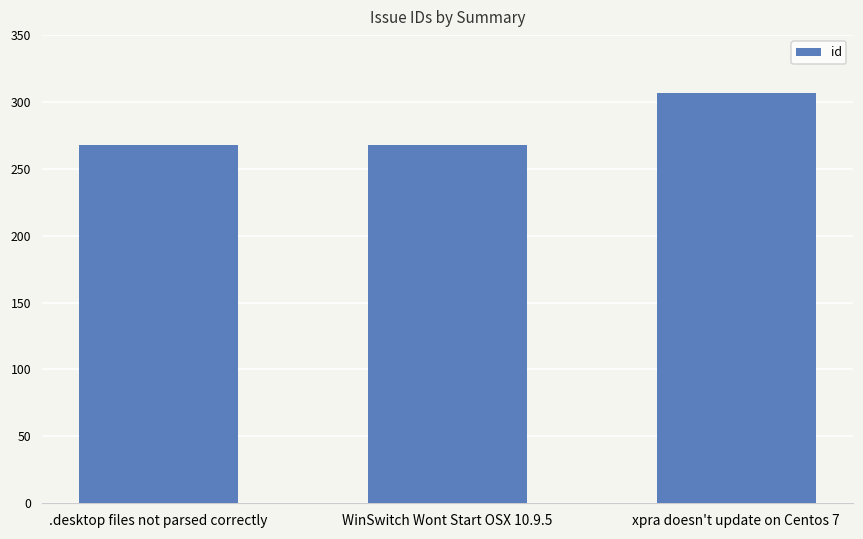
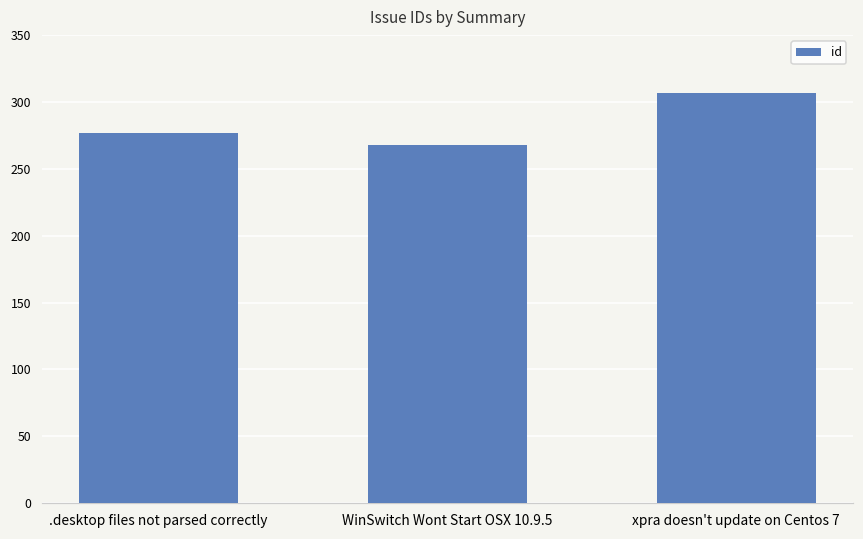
  {
-   ".desktop files not parsed correctly": 268,
+   ".desktop files not parsed correctly": 277,
    "WinSwitch Wont Start OSX 10.9.5": 268,
    "xpra doesn't update on Centos 7": 307
  }
